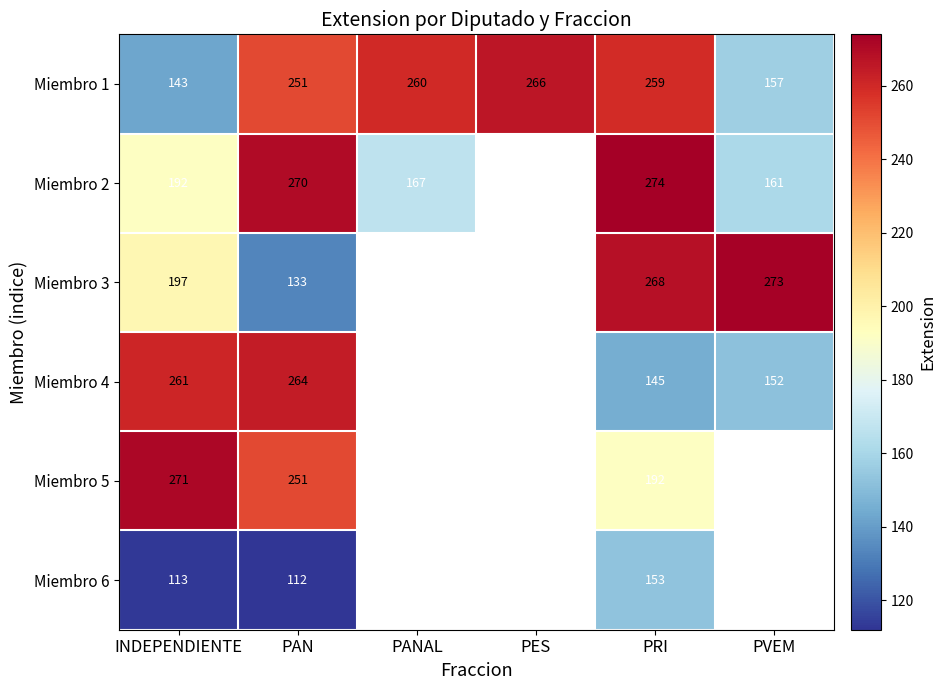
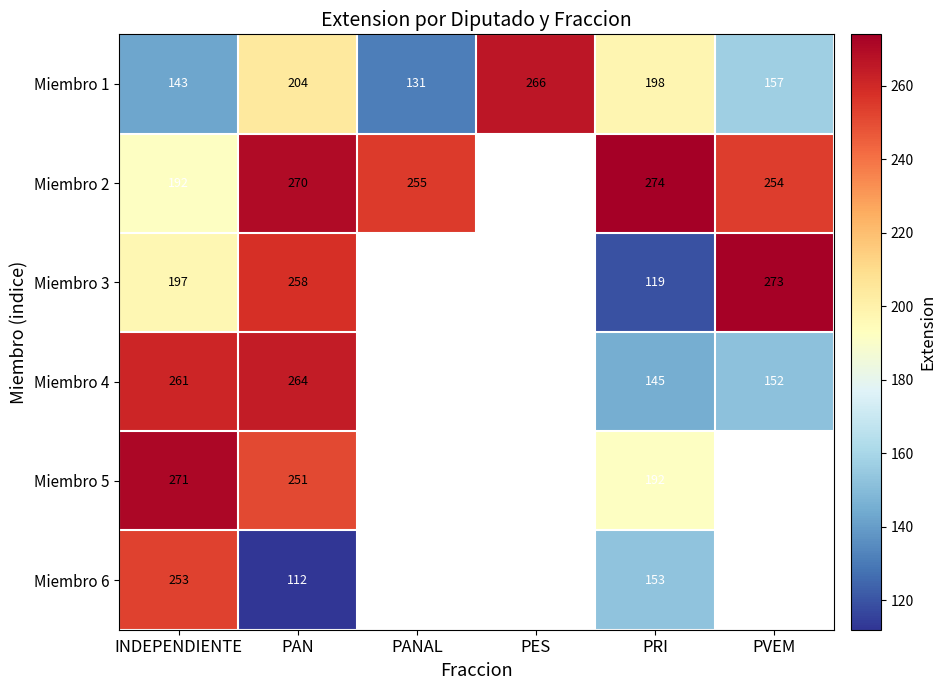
  {
    "Miembro 1": {
      "INDEPENDIENTE": 143,
-     "PAN": 251,
-     "PANAL": 260,
+     "PAN": 204,
+     "PANAL": 131,
      "PES": 266,
-     "PRI": 259,
+     "PRI": 198,
      "PVEM": 157
    },
    "Miembro 2": {
      "INDEPENDIENTE": 192,
      "PAN": 270,
-     "PANAL": 167,
+     "PANAL": 255,
      "PRI": 274,
-     "PVEM": 161
+     "PVEM": 254
    },
    "Miembro 3": {
      "INDEPENDIENTE": 197,
-     "PAN": 133,
-     "PRI": 268,
+     "PAN": 258,
+     "PRI": 119,
      "PVEM": 273
    },
    "Miembro 4": {
      "INDEPENDIENTE": 261,
      "PAN": 264,
      "PRI": 145,
      "PVEM": 152
    },
    "Miembro 5": {
      "INDEPENDIENTE": 271,
      "PAN": 251,
      "PRI": 192
    },
    "Miembro 6": {
-     "INDEPENDIENTE": 113,
+     "INDEPENDIENTE": 253,
      "PAN": 112,
      "PRI": 153
    }
  }
